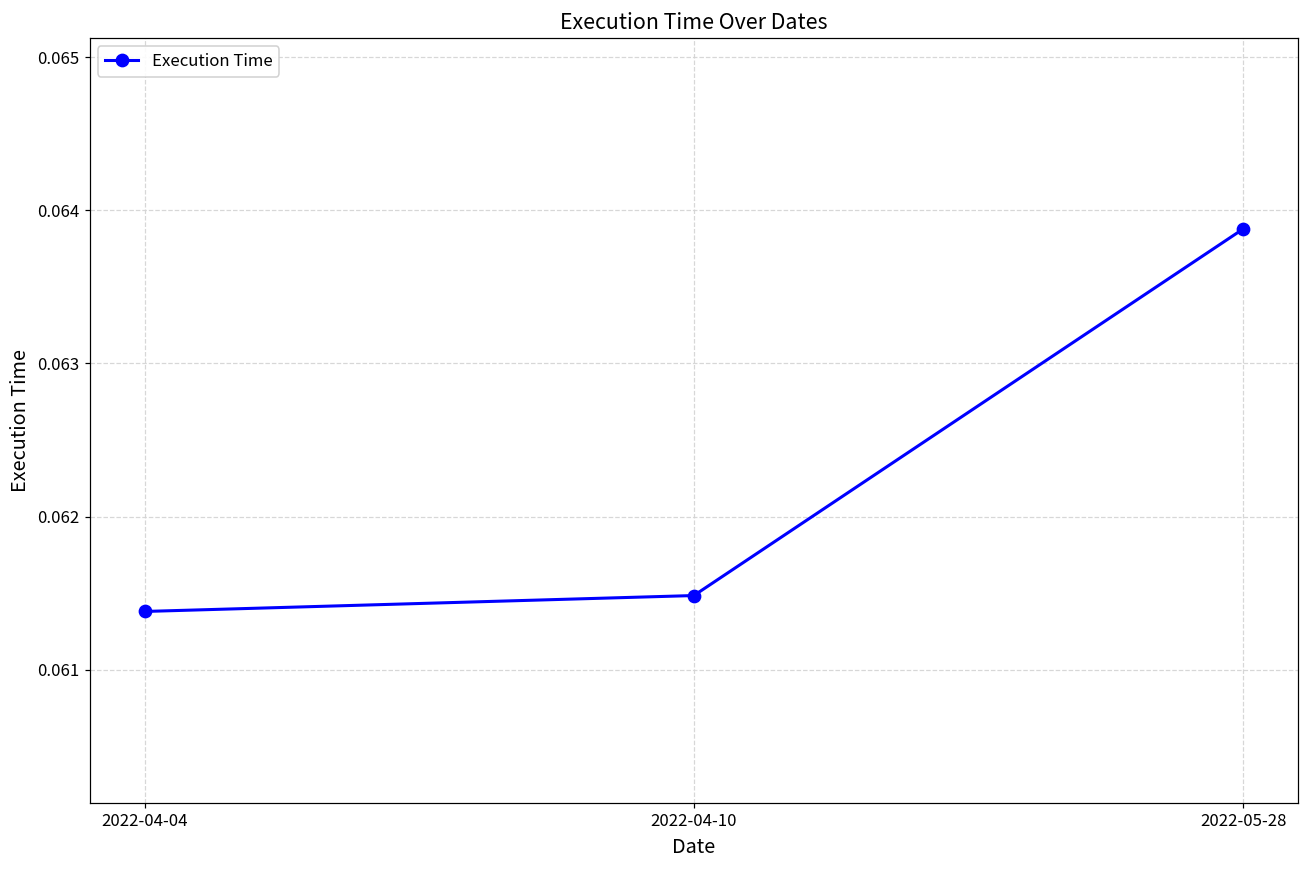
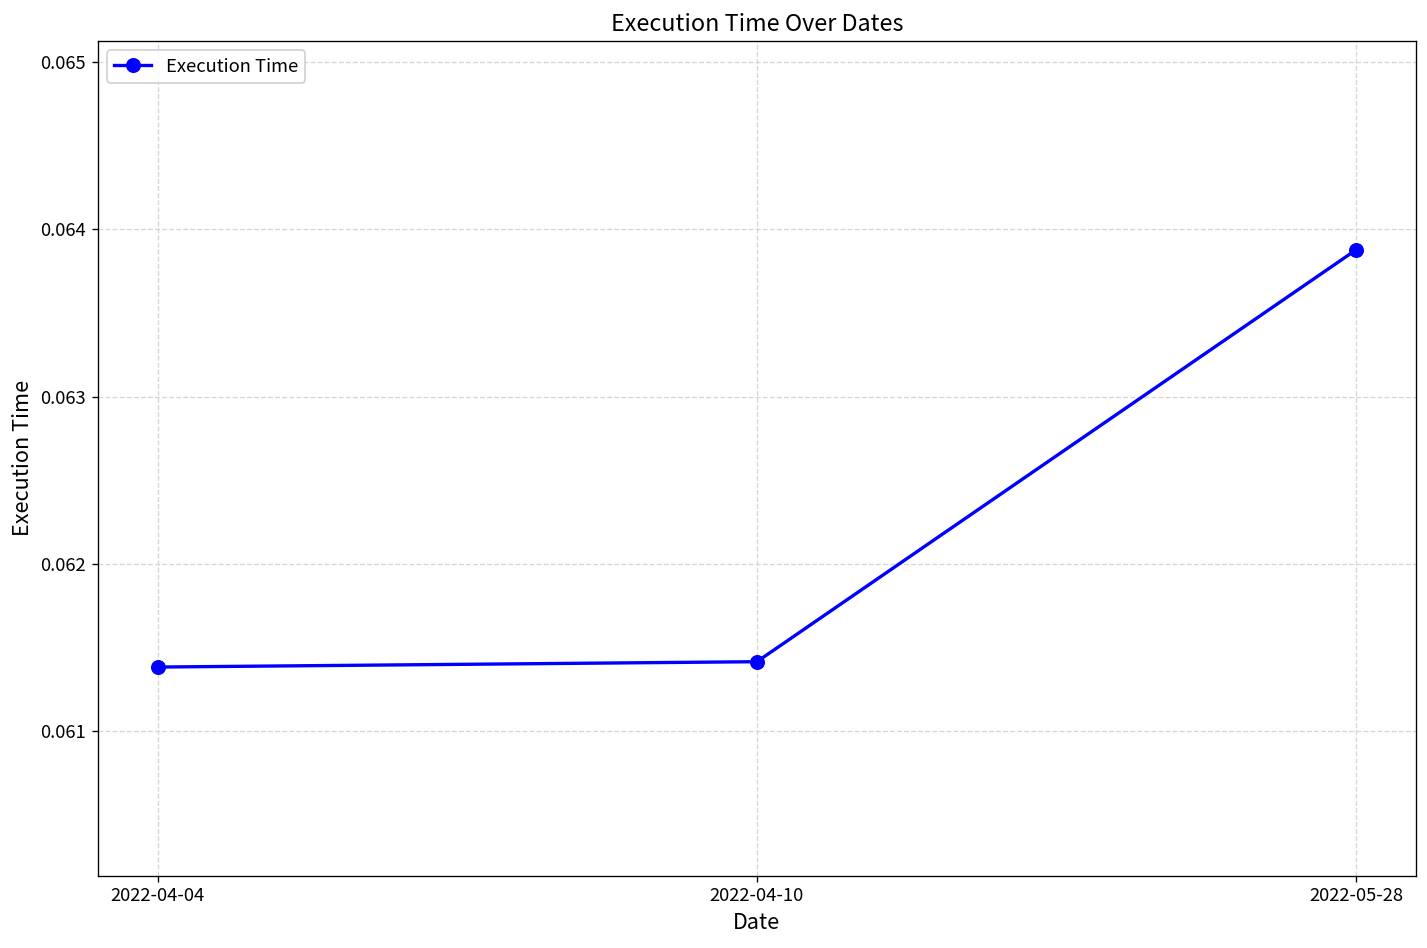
  {
    "2022-04-04": 0.06138,
-   "2022-04-10": 0.06148,
+   "2022-04-10": 0.06141,
    "2022-05-28": 0.06388
  }
